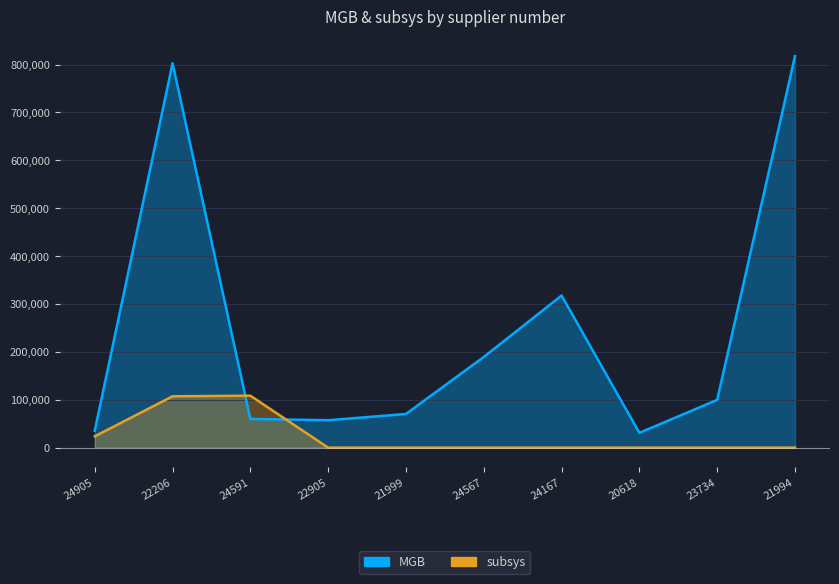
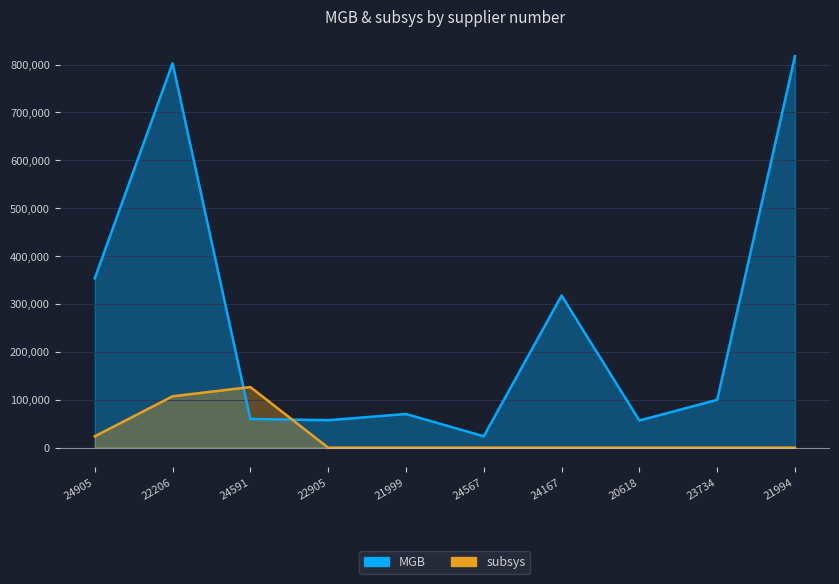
  {
    "MGB": {
-     "24905": "40,000",
+     "24905": "350,000",
      "22206": "800,000",
      "24591": "60,000",
      "22905": "60,000",
      "21999": "70,000",
-     "24567": "190,000",
+     "24567": "20,000",
      "24167": "320,000",
-     "20618": "30,000",
+     "20618": "60,000",
      "23734": "100,000",
      "21994": "820,000"
    },
    "subsys": {
      "24905": "20,000",
      "22206": "110,000",
-     "24591": "110,000",
+     "24591": "130,000",
      "22905": "0",
      "21999": "0",
      "24567": "0",
      "24167": "0",
      "20618": "0",
      "23734": "0",
      "21994": "0"
    }
  }
